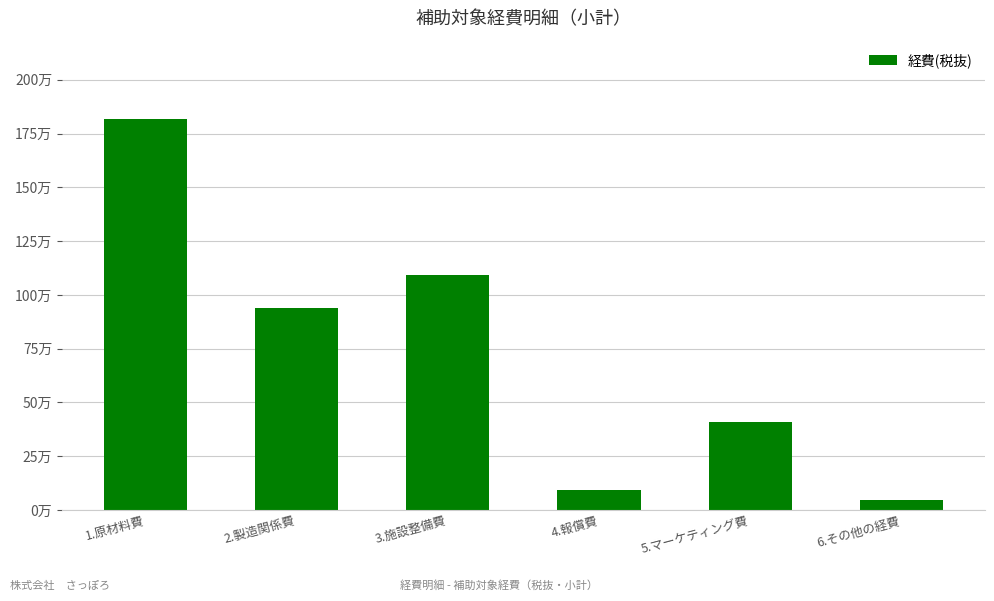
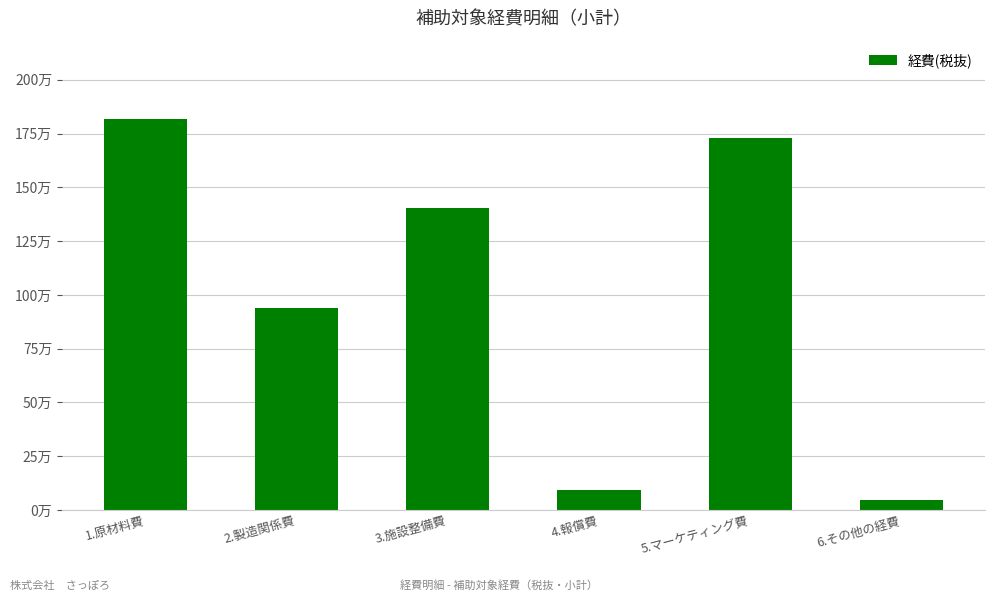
  {
    "1.原材料費": "182万",
    "2.製造関係費": "94万",
-   "3.施設整備費": "109万",
+   "3.施設整備費": "140万",
    "4.報償費": "9万",
-   "5.マーケティング費": "41万",
+   "5.マーケティング費": "173万",
    "6.その他の経費": "5万"
  }
